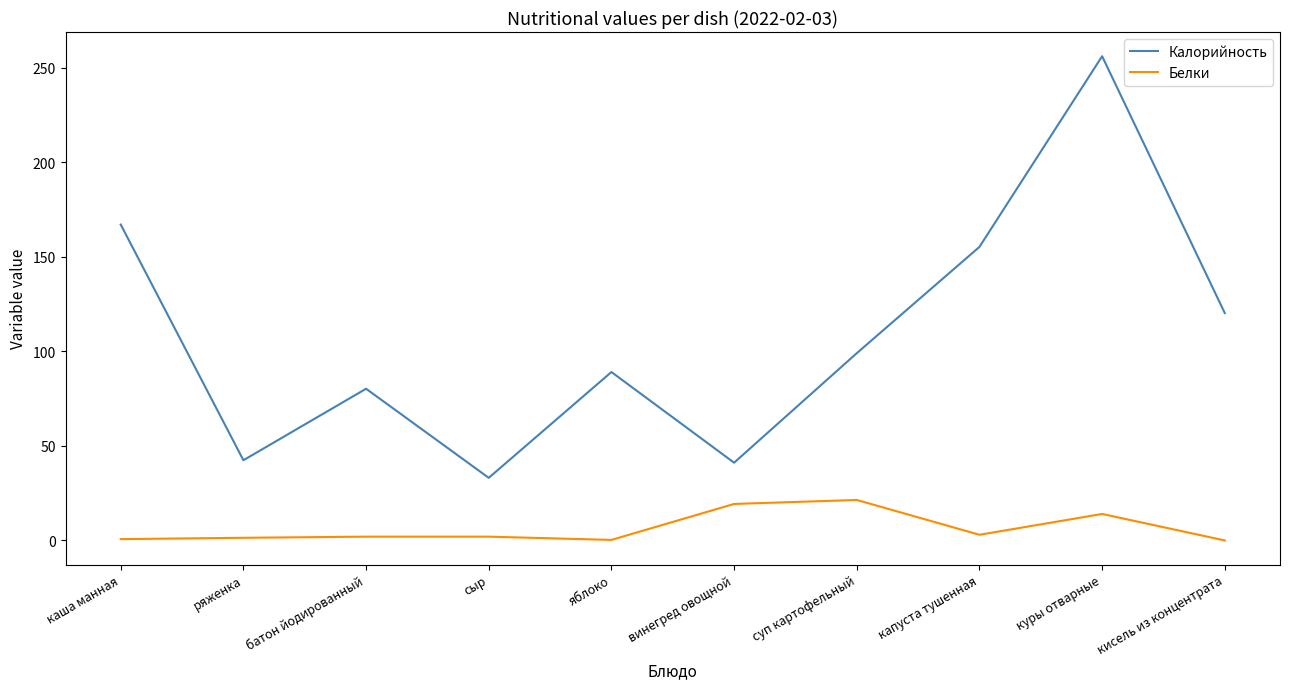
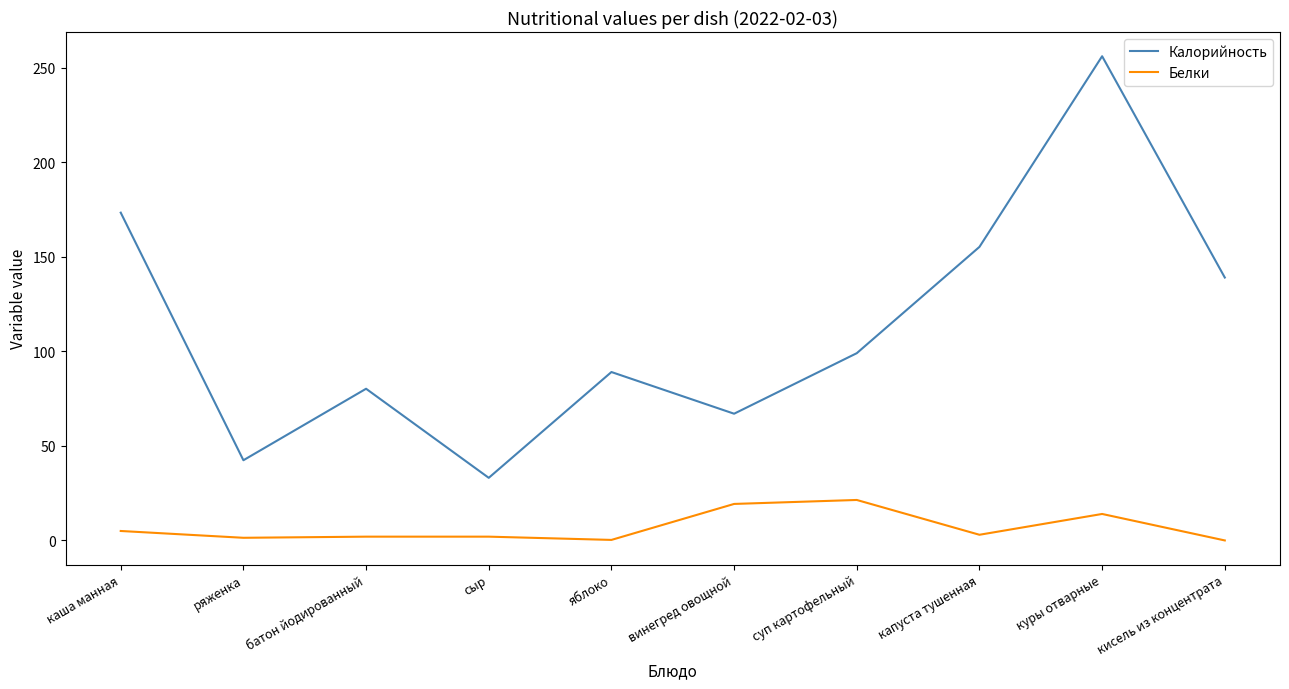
  {
    "Калорийность": {
-     "каша манная": 167,
+     "каша манная": 173,
      "ряженка": 42,
      "батон йодированный": 80,
      "сыр": 33,
      "яблоко": 89,
-     "винегред овощной": 41,
+     "винегред овощной": 67,
      "суп картофельный": 99,
      "капуста тушенная": 155,
      "куры отварные": 256,
-     "кисель из концентрата": 120
+     "кисель из концентрата": 139
    },
    "Белки": {
-     "каша манная": 1,
+     "каша манная": 5,
      "ряженка": 1,
      "батон йодированный": 2,
      "сыр": 2,
      "яблоко": 0,
      "винегред овощной": 19,
      "суп картофельный": 21,
      "капуста тушенная": 3,
      "куры отварные": 14,
      "кисель из концентрата": 0
    }
  }
